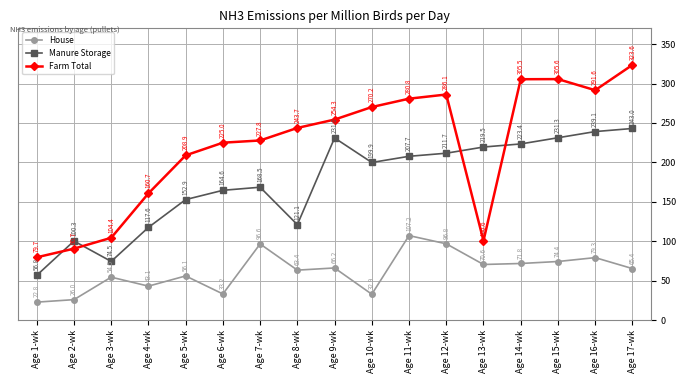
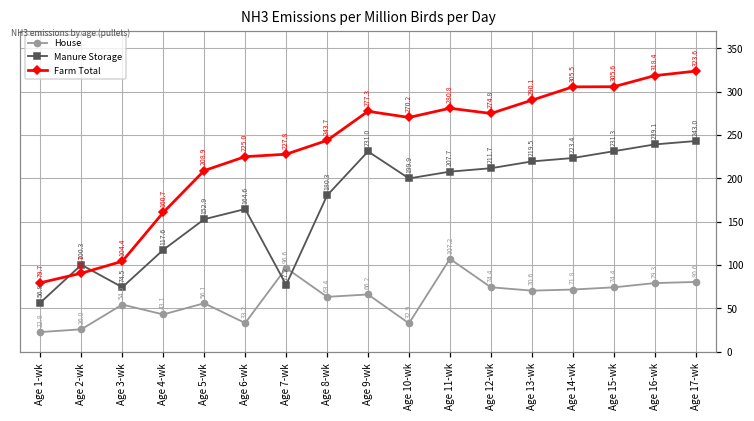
  {
    "House": {
      "Age 1-wk": 22.8,
      "Age 2-wk": 26.0,
      "Age 4-wk": 43.1,
      "Age 5-wk": 56.1,
      "Age 6-wk": 33.2,
      "Age 7-wk": 96.6,
      "Age 8-wk": 63.4,
      "Age 9-wk": 66.2,
      "Age 10-wk": 32.9,
      "Age 11-wk": 107.2,
-     "Age 12-wk": 96.8,
+     "Age 12-wk": 74.4,
      "Age 13-wk": 70.6,
      "Age 14-wk": 71.8,
      "Age 15-wk": 74.4,
      "Age 16-wk": 79.3,
-     "Age 17-wk": 65.4
+     "Age 17-wk": 80.6
    },
    "Manure Storage": {
      "Age 3-wk": 74.5,
      "Age 4-wk": 117.6,
      "Age 5-wk": 152.9,
      "Age 6-wk": 164.6,
-     "Age 7-wk": 168.5,
-     "Age 8-wk": 121.1,
+     "Age 7-wk": 77.2,
+     "Age 8-wk": 180.3,
      "Age 9-wk": 231.0,
      "Age 10-wk": 199.9,
      "Age 11-wk": 207.7,
      "Age 12-wk": 211.7,
      "Age 13-wk": 219.5,
      "Age 14-wk": 223.4,
      "Age 15-wk": 231.3,
      "Age 16-wk": 239.1,
      "Age 17-wk": 243.0
    },
    "Farm Total": {
      "Age 1-wk": 79.7,
      "Age 3-wk": 104.4,
      "Age 4-wk": 160.7,
      "Age 5-wk": 208.9,
      "Age 6-wk": 225.0,
      "Age 7-wk": 227.8,
      "Age 8-wk": 243.7,
-     "Age 9-wk": 254.3,
+     "Age 9-wk": 277.3,
      "Age 10-wk": 270.2,
      "Age 11-wk": 280.8,
-     "Age 12-wk": 286.1,
-     "Age 13-wk": 100.6,
+     "Age 12-wk": 274.8,
+     "Age 13-wk": 290.1,
      "Age 14-wk": 305.5,
      "Age 15-wk": 305.6,
-     "Age 16-wk": 291.6,
+     "Age 16-wk": 318.4,
      "Age 17-wk": 323.6
    }
  }
